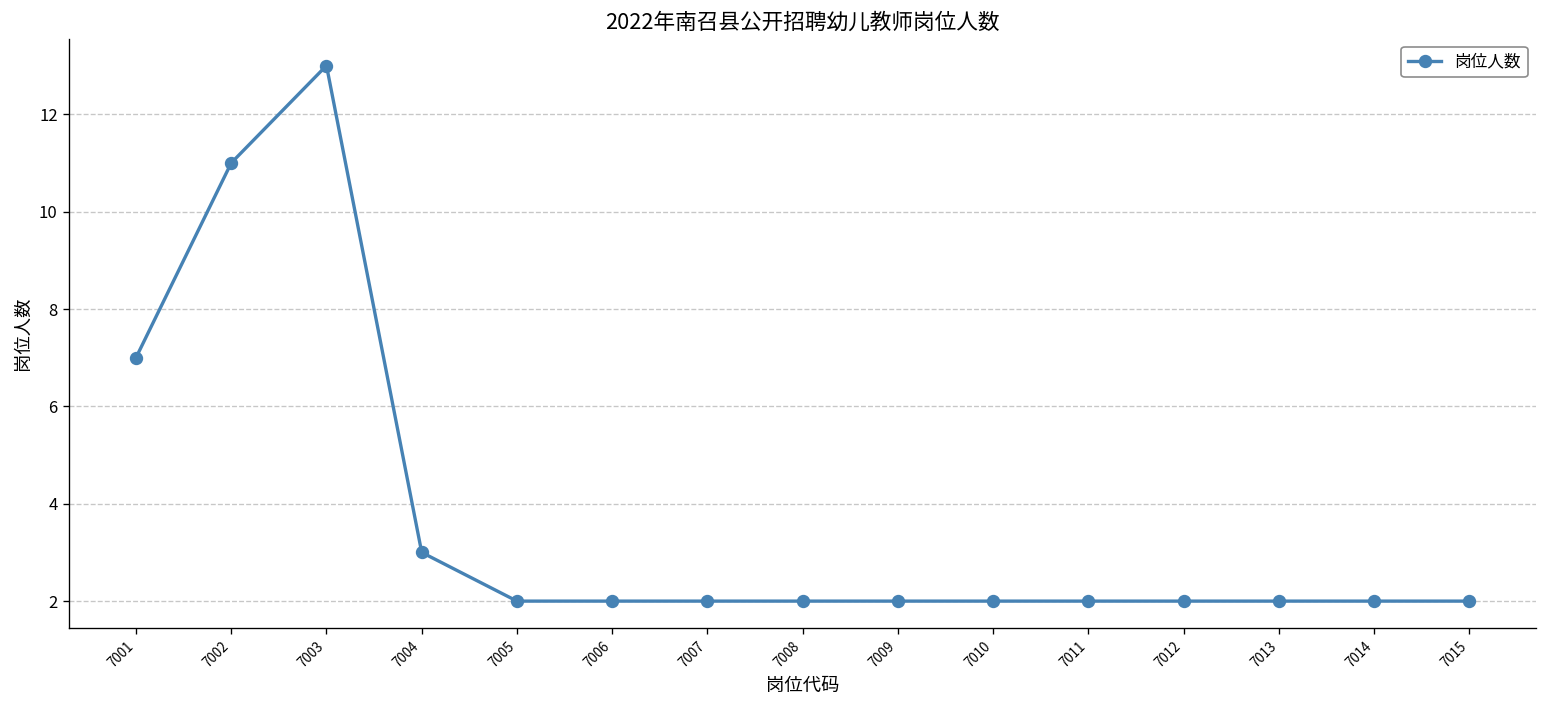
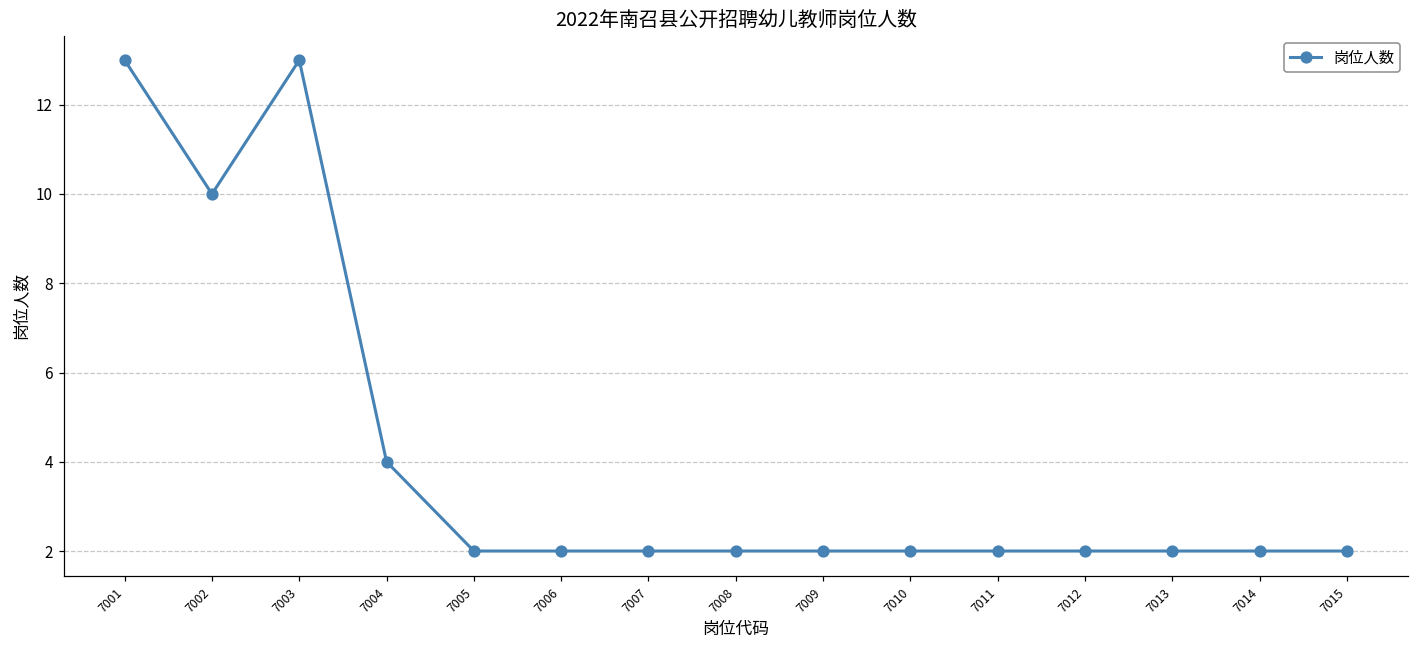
  {
-   "7001": 7,
-   "7002": 11,
+   "7001": 13,
+   "7002": 10,
    "7003": 13,
-   "7004": 3,
+   "7004": 4,
    "7005": 2,
    "7006": 2,
    "7007": 2,
    "7008": 2,
    "7009": 2,
    "7010": 2,
    "7011": 2,
    "7012": 2,
    "7013": 2,
    "7014": 2,
    "7015": 2
  }
